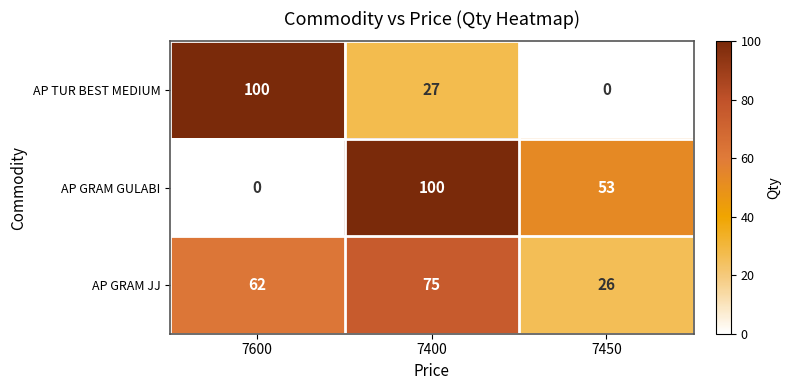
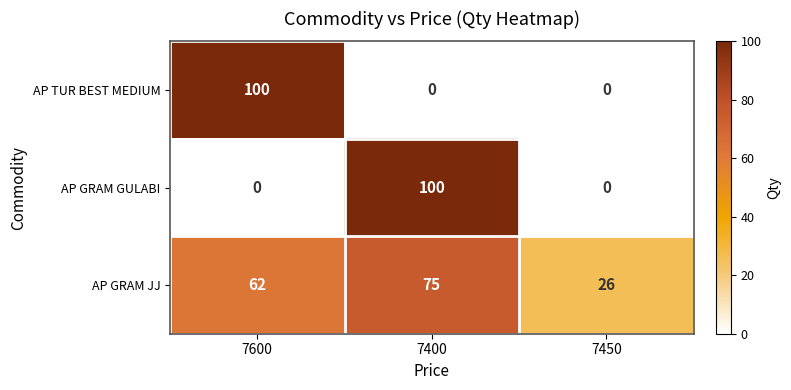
  {
    "AP TUR BEST MEDIUM": {
      "7600": 100,
-     "7400": 27,
+     "7400": 0,
      "7450": 0
    },
    "AP GRAM GULABI": {
      "7600": 0,
      "7400": 100,
-     "7450": 53
+     "7450": 0
    },
    "AP GRAM JJ": {
      "7600": 62,
      "7400": 75,
      "7450": 26
    }
  }
